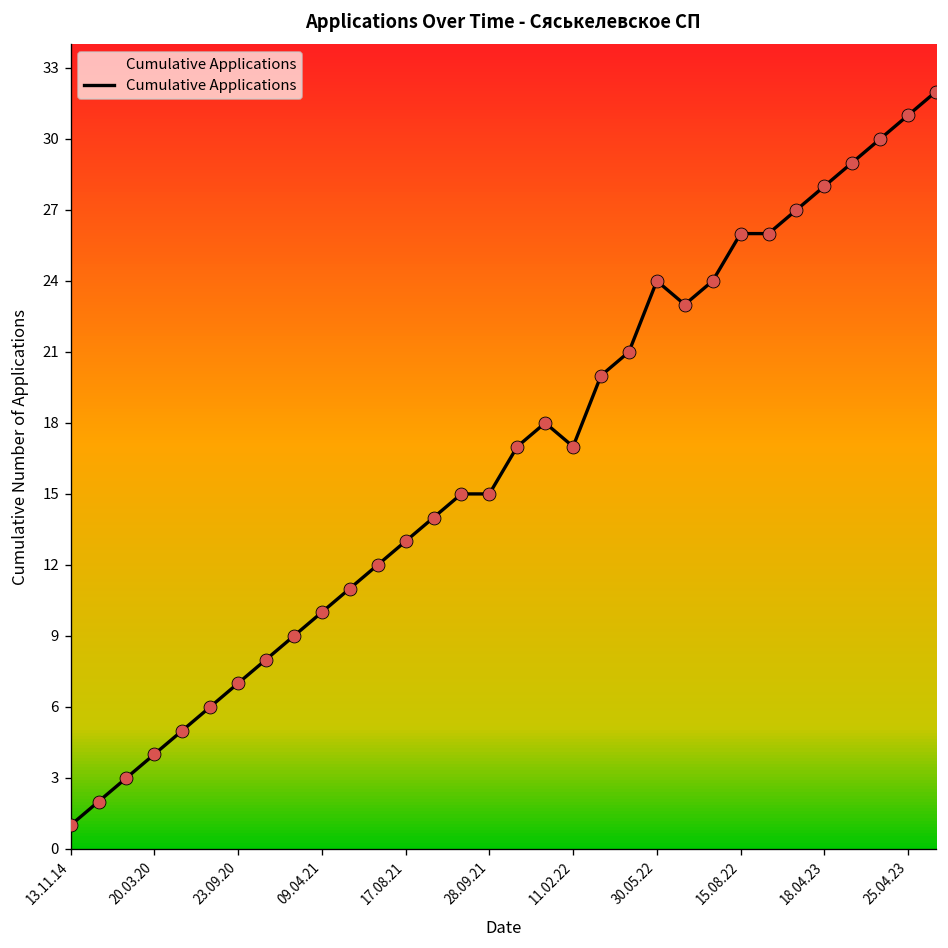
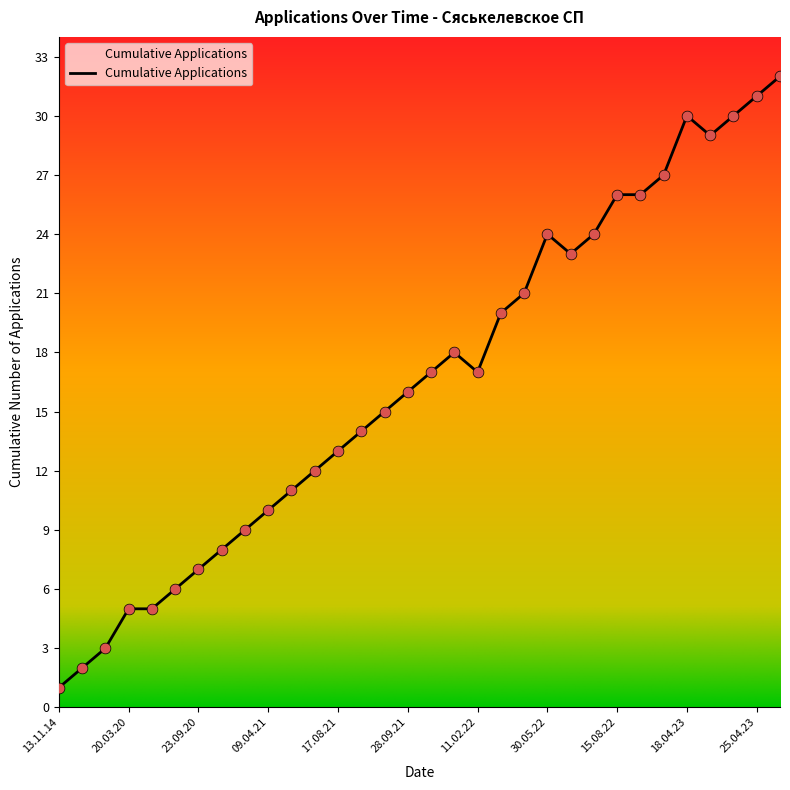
  {
    "13.11.14": 1,
-   "20.03.20": 4,
+   "20.03.20": 5,
    "23.09.20": 7,
    "09.04.21": 10,
    "17.08.21": 13,
-   "28.09.21": 15,
+   "28.09.21": 16,
    "11.02.22": 17,
    "30.05.22": 24,
    "15.08.22": 26,
-   "18.04.23": 28
+   "18.04.23": 30
  }
